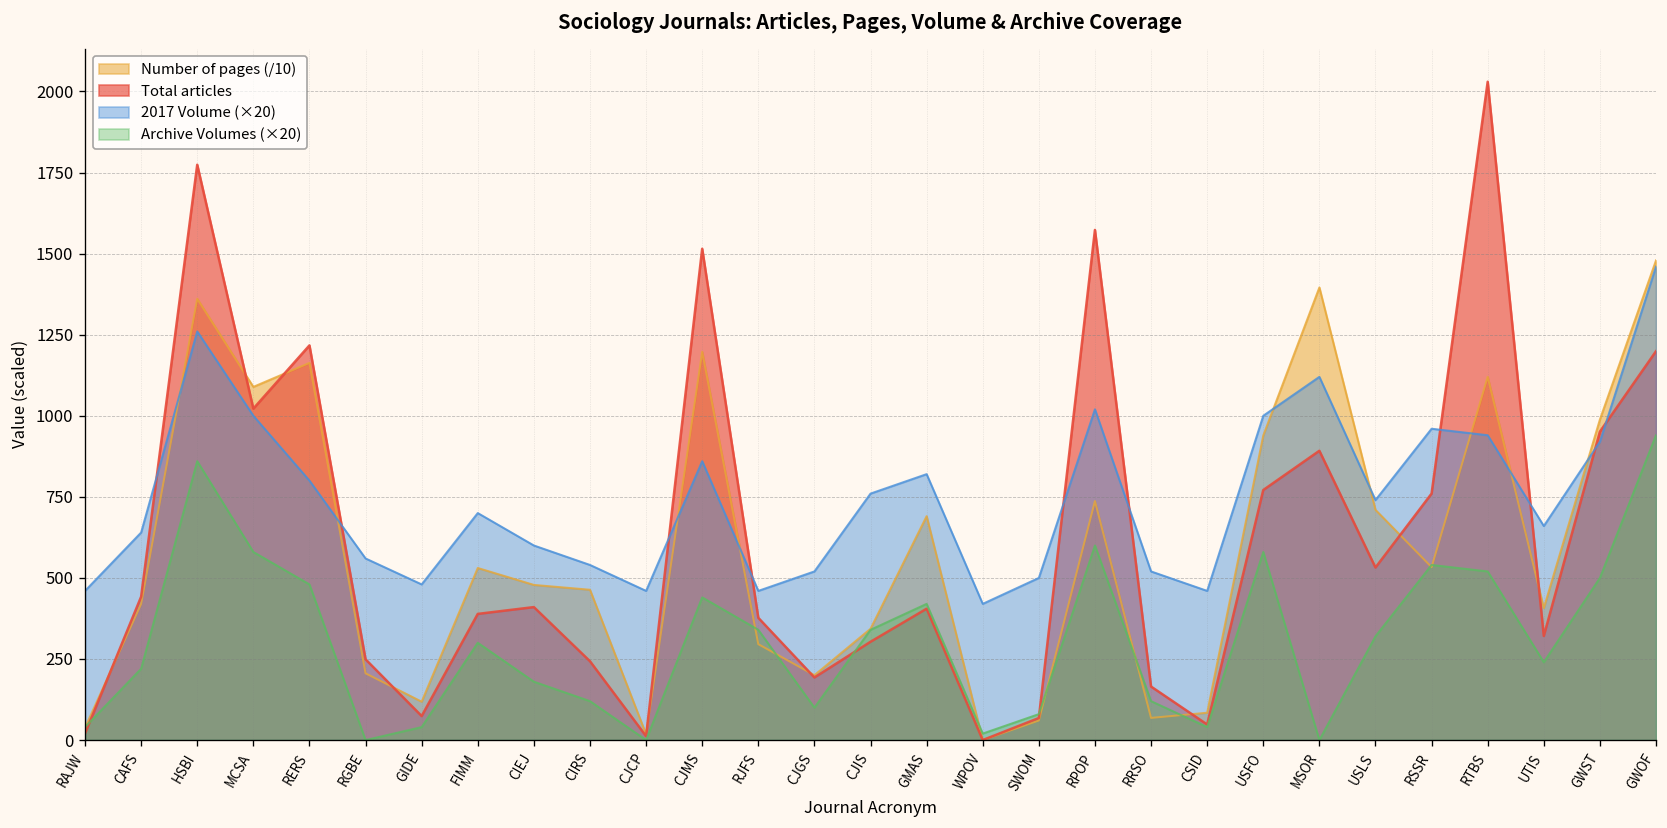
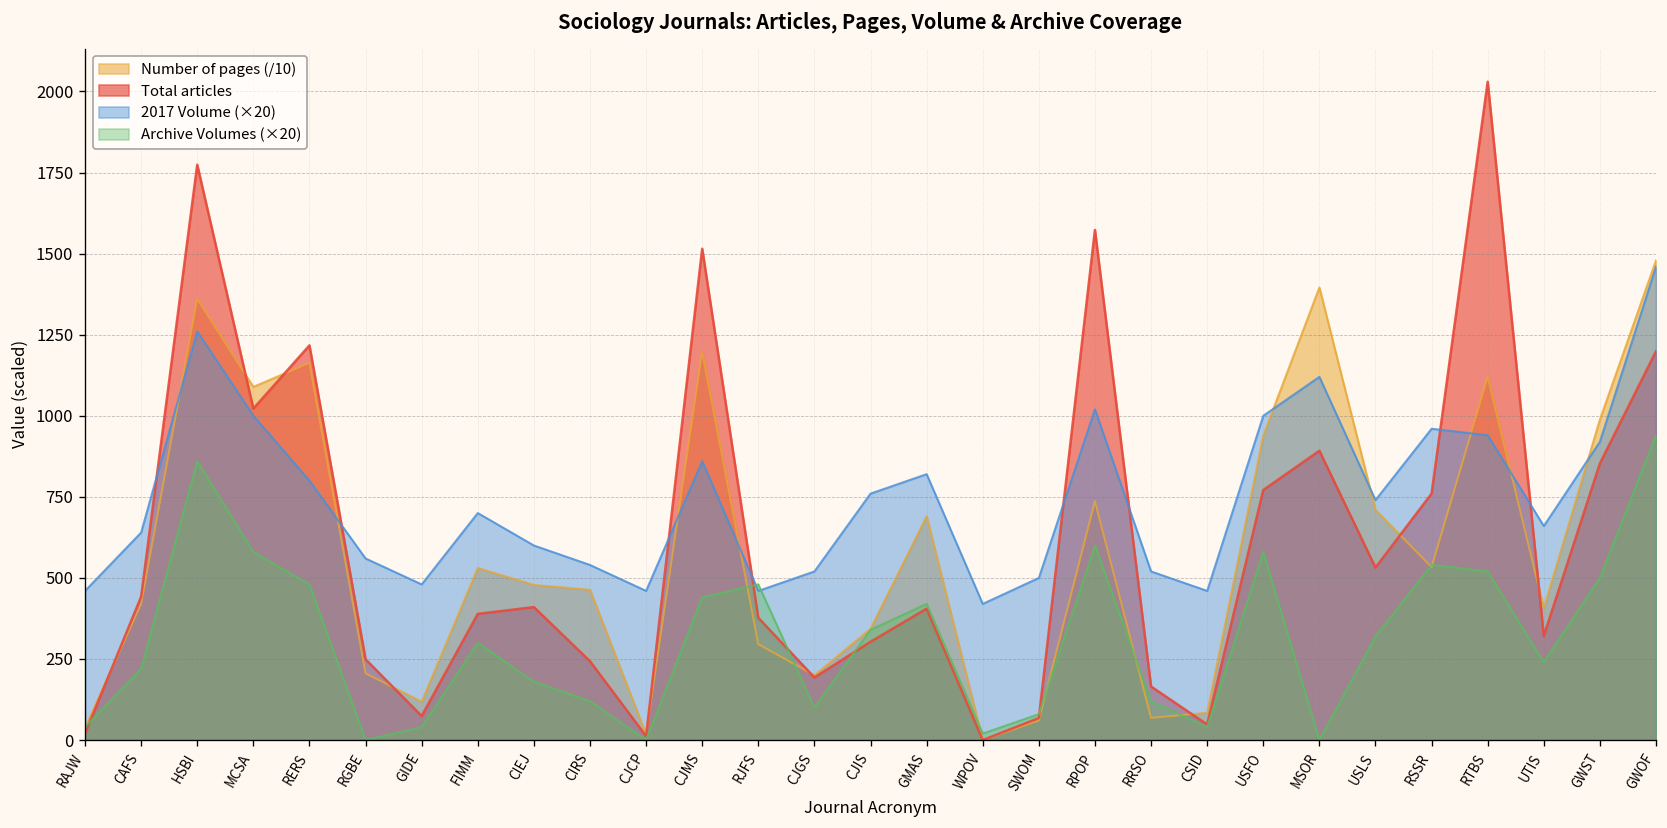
  {
    "Number of pages (/10)": {
      "CAFS": 420,
      "HSBI": 1360,
      "MCSA": 1090,
      "RERS": 1160,
      "RGBE": 210,
      "GIDE": 120,
      "FIMM": 530,
      "CIEJ": 480,
      "CIRS": 460,
      "CJMS": 1200,
      "RJFS": 300,
      "GMAS": 690,
      "RPOP": 740,
      "RRSO": 70,
      "CSID": 80,
      "USFO": 940,
      "MSOR": 1400,
      "USLS": 710,
      "RTBS": 1120,
      "UTIS": 410,
      "GWST": 990,
      "GWOF": 1480
    },
    "Total articles": {
      "RAJW": 20,
      "CAFS": 440,
      "HSBI": 1770,
      "MCSA": 1020,
      "RERS": 1220,
      "RGBE": 250,
      "GIDE": 70,
      "FIMM": 390,
      "CIEJ": 410,
      "CIRS": 240,
      "CJMS": 1520,
      "RJFS": 380,
      "CJIS": 300,
      "GMAS": 410,
      "RPOP": 1570,
      "RRSO": 170,
      "USFO": 770,
      "MSOR": 890,
      "USLS": 530,
      "RSSR": 760,
      "RTBS": 2030,
      "UTIS": 320,
-     "GWST": 950,
+     "GWST": 850,
      "GWOF": 1200
    },
    "2017 Volume (×20)": {
      "RAJW": 460,
      "CAFS": 640,
      "HSBI": 1260,
      "MCSA": 1000,
      "RERS": 800,
      "RGBE": 560,
      "GIDE": 480,
      "FIMM": 700,
      "CIEJ": 600,
      "CIRS": 540,
      "CJCP": 460,
      "CJMS": 860,
      "RJFS": 460,
      "CJGS": 520,
      "CJIS": 760,
      "GMAS": 820,
      "WPOV": 420,
      "SWOM": 500,
      "RPOP": 1020,
      "RRSO": 520,
      "CSID": 460,
      "USFO": 1000,
      "MSOR": 1120,
      "USLS": 740,
      "RSSR": 960,
      "RTBS": 940,
      "UTIS": 660,
      "GWST": 920,
      "GWOF": 1460
    },
    "Archive Volumes (×20)": {
      "CAFS": 220,
      "HSBI": 860,
      "MCSA": 580,
      "RERS": 480,
      "RGBE": 0,
      "GIDE": 40,
      "FIMM": 300,
      "CIEJ": 180,
      "CIRS": 120,
      "CJCP": 0,
      "CJMS": 440,
-     "RJFS": 340,
+     "RJFS": 480,
      "CJGS": 100,
      "GMAS": 420,
      "WPOV": 20,
      "SWOM": 80,
      "RPOP": 600,
      "RRSO": 120,
      "USFO": 580,
      "MSOR": 0,
      "USLS": 320,
      "RTBS": 520,
      "UTIS": 240,
      "GWST": 500,
      "GWOF": 940
    }
  }
